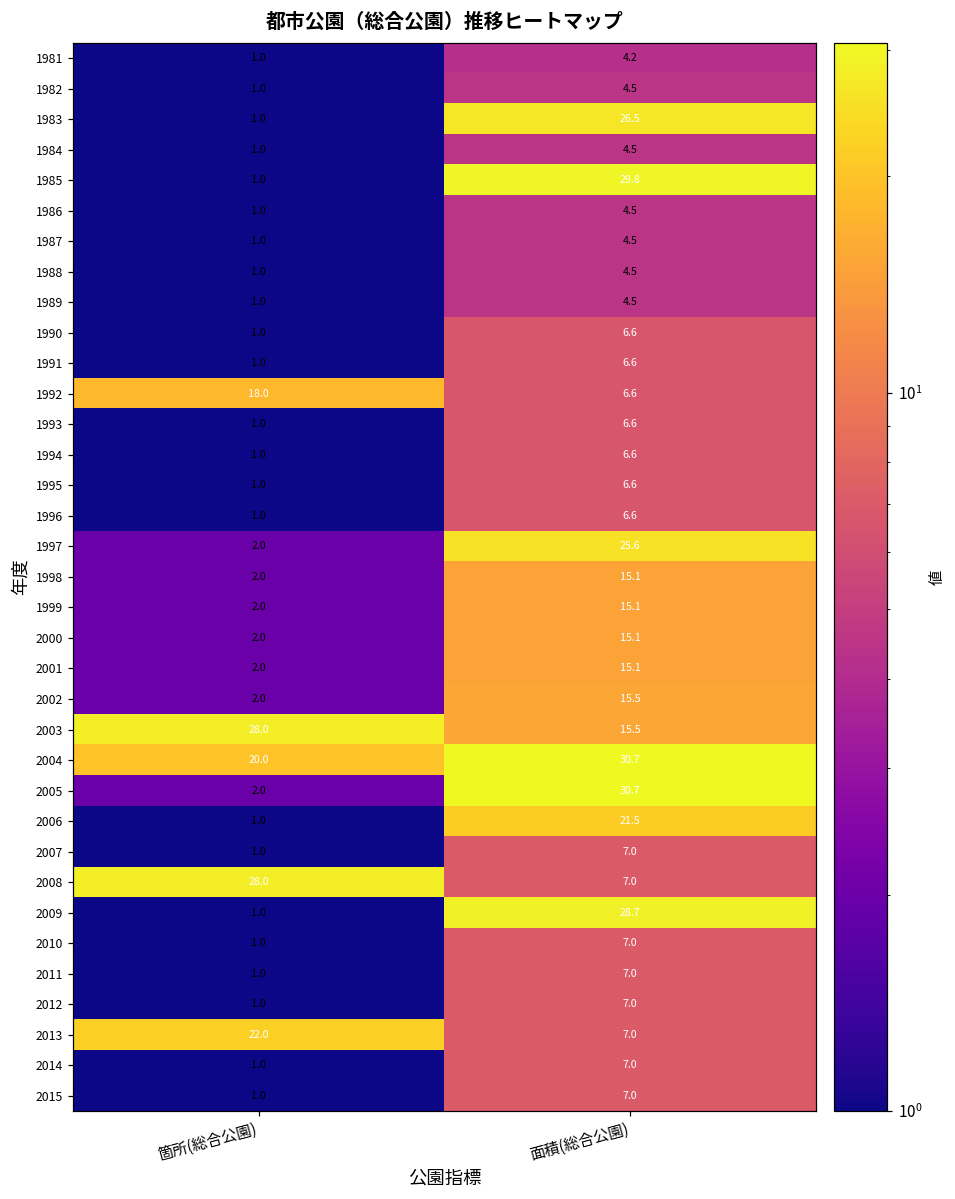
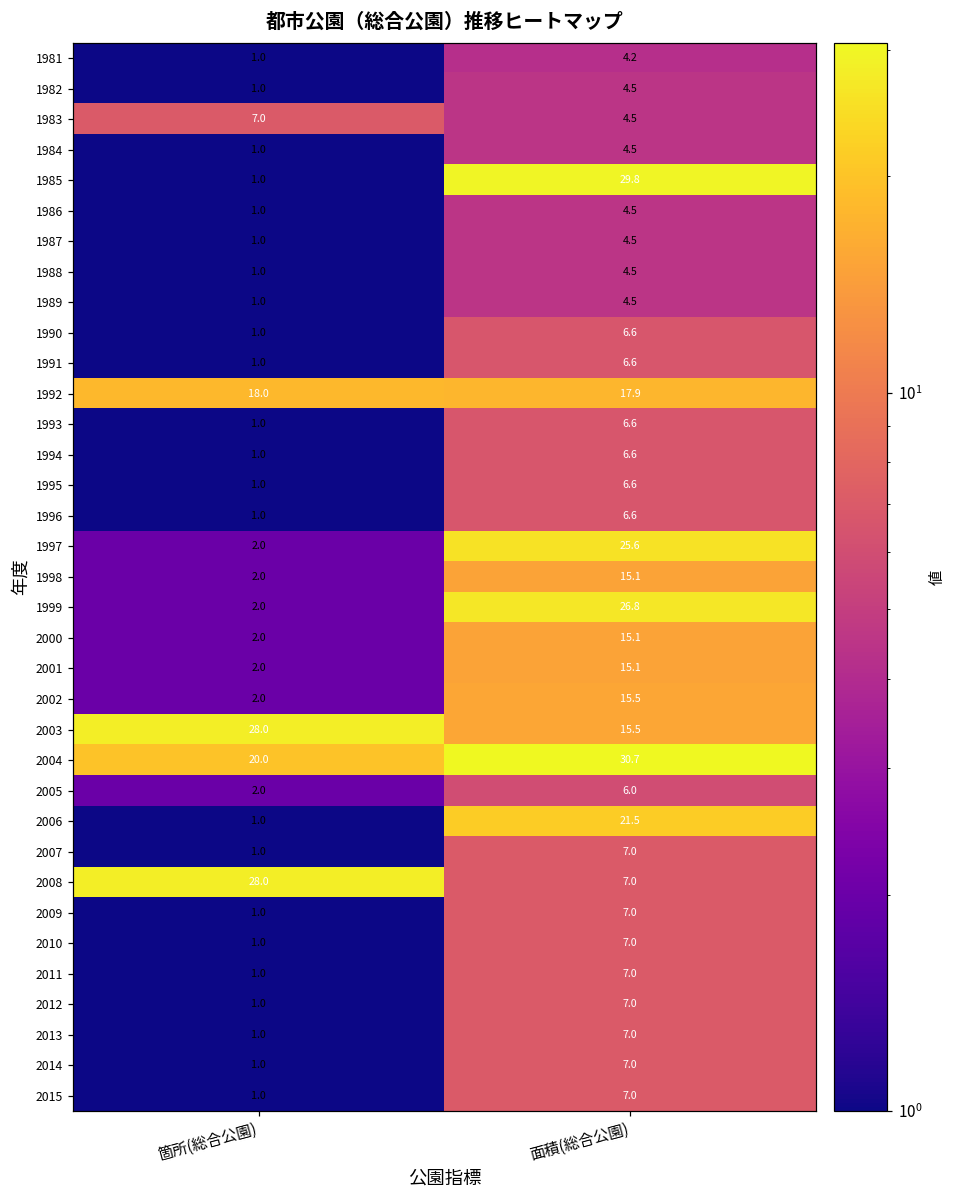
  {
    "1981": {
      "箇所(総合公園)": 1.0,
      "面積(総合公園)": 4.2
    },
    "1982": {
      "箇所(総合公園)": 1.0,
      "面積(総合公園)": 4.5
    },
    "1983": {
-     "箇所(総合公園)": 1.0,
-     "面積(総合公園)": 26.5
+     "箇所(総合公園)": 7.0,
+     "面積(総合公園)": 4.5
    },
    "1984": {
      "箇所(総合公園)": 1.0,
      "面積(総合公園)": 4.5
    },
    "1985": {
      "箇所(総合公園)": 1.0,
      "面積(総合公園)": 29.8
    },
    "1986": {
      "箇所(総合公園)": 1.0,
      "面積(総合公園)": 4.5
    },
    "1987": {
      "箇所(総合公園)": 1.0,
      "面積(総合公園)": 4.5
    },
    "1988": {
      "箇所(総合公園)": 1.0,
      "面積(総合公園)": 4.5
    },
    "1989": {
      "箇所(総合公園)": 1.0,
      "面積(総合公園)": 4.5
    },
    "1990": {
      "箇所(総合公園)": 1.0,
      "面積(総合公園)": 6.6
    },
    "1991": {
      "箇所(総合公園)": 1.0,
      "面積(総合公園)": 6.6
    },
    "1992": {
      "箇所(総合公園)": 18.0,
-     "面積(総合公園)": 6.6
+     "面積(総合公園)": 17.9
    },
    "1993": {
      "箇所(総合公園)": 1.0,
      "面積(総合公園)": 6.6
    },
    "1994": {
      "箇所(総合公園)": 1.0,
      "面積(総合公園)": 6.6
    },
    "1995": {
      "箇所(総合公園)": 1.0,
      "面積(総合公園)": 6.6
    },
    "1996": {
      "箇所(総合公園)": 1.0,
      "面積(総合公園)": 6.6
    },
    "1997": {
      "箇所(総合公園)": 2.0,
      "面積(総合公園)": 25.6
    },
    "1998": {
      "箇所(総合公園)": 2.0,
      "面積(総合公園)": 15.1
    },
    "1999": {
      "箇所(総合公園)": 2.0,
-     "面積(総合公園)": 15.1
+     "面積(総合公園)": 26.8
    },
    "2000": {
      "箇所(総合公園)": 2.0,
      "面積(総合公園)": 15.1
    },
    "2001": {
      "箇所(総合公園)": 2.0,
      "面積(総合公園)": 15.1
    },
    "2002": {
      "箇所(総合公園)": 2.0,
      "面積(総合公園)": 15.5
    },
    "2003": {
      "箇所(総合公園)": 28.0,
      "面積(総合公園)": 15.5
    },
    "2004": {
      "箇所(総合公園)": 20.0,
      "面積(総合公園)": 30.7
    },
    "2005": {
      "箇所(総合公園)": 2.0,
-     "面積(総合公園)": 30.7
+     "面積(総合公園)": 6.0
    },
    "2006": {
      "箇所(総合公園)": 1.0,
      "面積(総合公園)": 21.5
    },
    "2007": {
      "箇所(総合公園)": 1.0,
      "面積(総合公園)": 7.0
    },
    "2008": {
      "箇所(総合公園)": 28.0,
      "面積(総合公園)": 7.0
    },
    "2009": {
      "箇所(総合公園)": 1.0,
-     "面積(総合公園)": 28.7
+     "面積(総合公園)": 7.0
    },
    "2010": {
      "箇所(総合公園)": 1.0,
      "面積(総合公園)": 7.0
    },
    "2011": {
      "箇所(総合公園)": 1.0,
      "面積(総合公園)": 7.0
    },
    "2012": {
      "箇所(総合公園)": 1.0,
      "面積(総合公園)": 7.0
    },
    "2013": {
-     "箇所(総合公園)": 22.0,
+     "箇所(総合公園)": 1.0,
      "面積(総合公園)": 7.0
    },
    "2014": {
      "箇所(総合公園)": 1.0,
      "面積(総合公園)": 7.0
    },
    "2015": {
      "箇所(総合公園)": 1.0,
      "面積(総合公園)": 7.0
    }
  }
